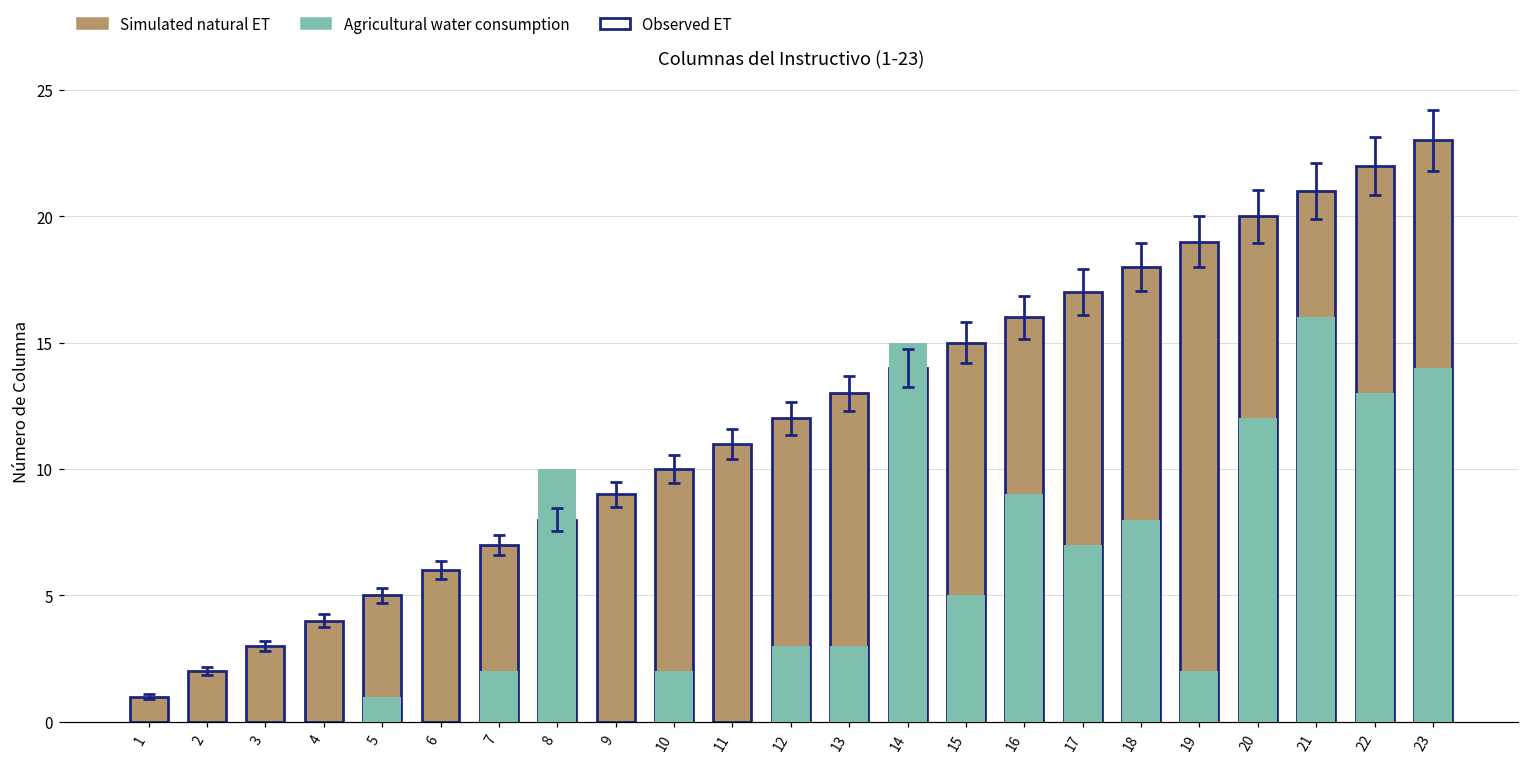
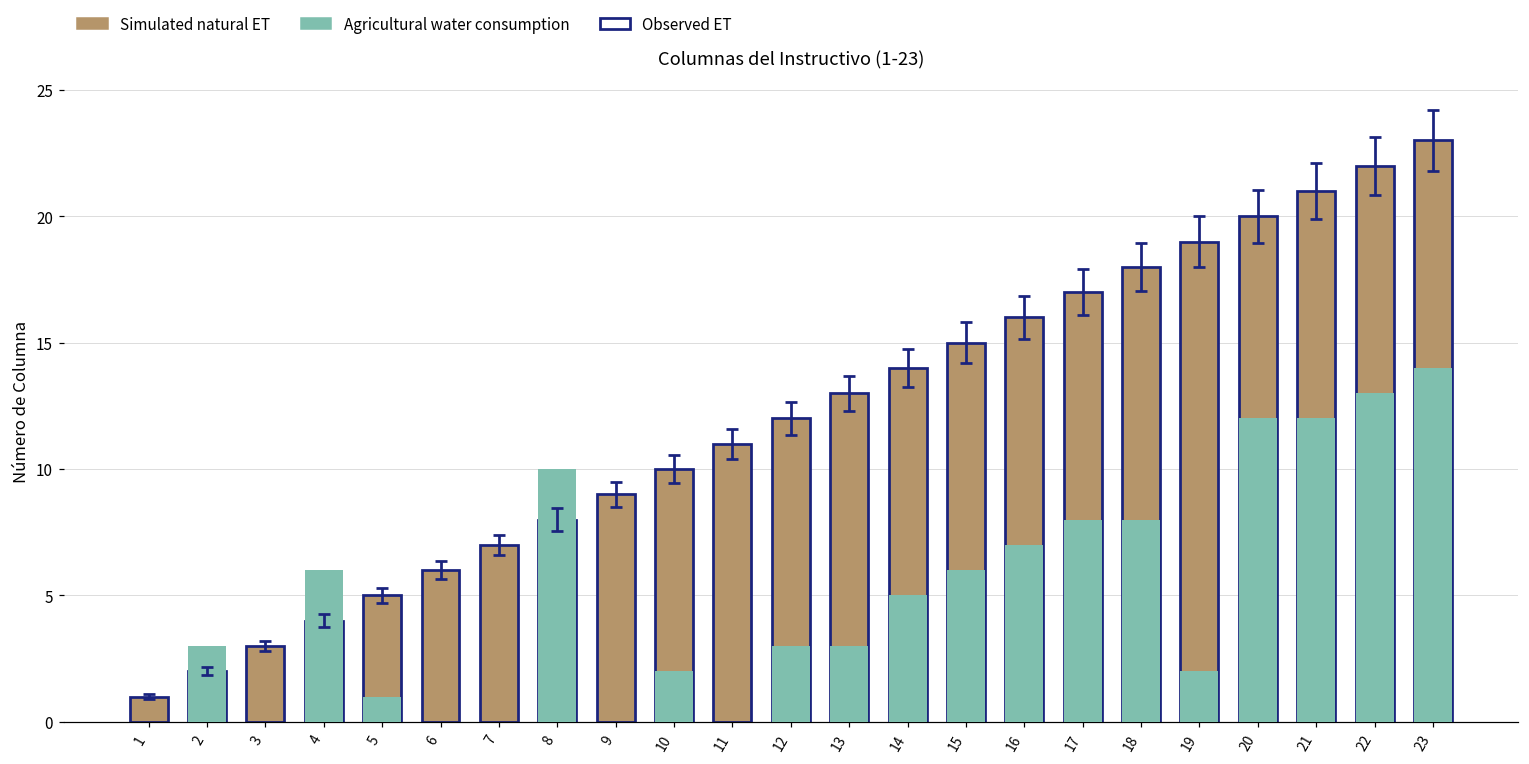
  {
    "Simulated natural ET": {
      "1": 1,
      "3": 3,
      "5": 5,
      "6": 6,
      "7": 7,
      "9": 9,
      "10": 10,
      "11": 11,
      "12": 12,
      "13": 13,
      "15": 15,
      "16": 16,
      "17": 17,
      "18": 18,
      "19": 19,
      "20": 20,
      "21": 21,
      "22": 22,
      "23": 23
    },
    "Agricultural water consumption": {
      "1": 0,
-     "2": 0,
+     "2": 3,
      "3": 0,
-     "4": 0,
+     "4": 6,
      "6": 0,
-     "7": 2,
+     "7": 0,
      "8": 10,
      "9": 0,
      "11": 0,
-     "14": 15,
-     "15": 5,
-     "16": 9,
-     "17": 7,
-     "21": 16
+     "14": 5,
+     "15": 6,
+     "16": 7,
+     "17": 8,
+     "21": 12
    }
  }
